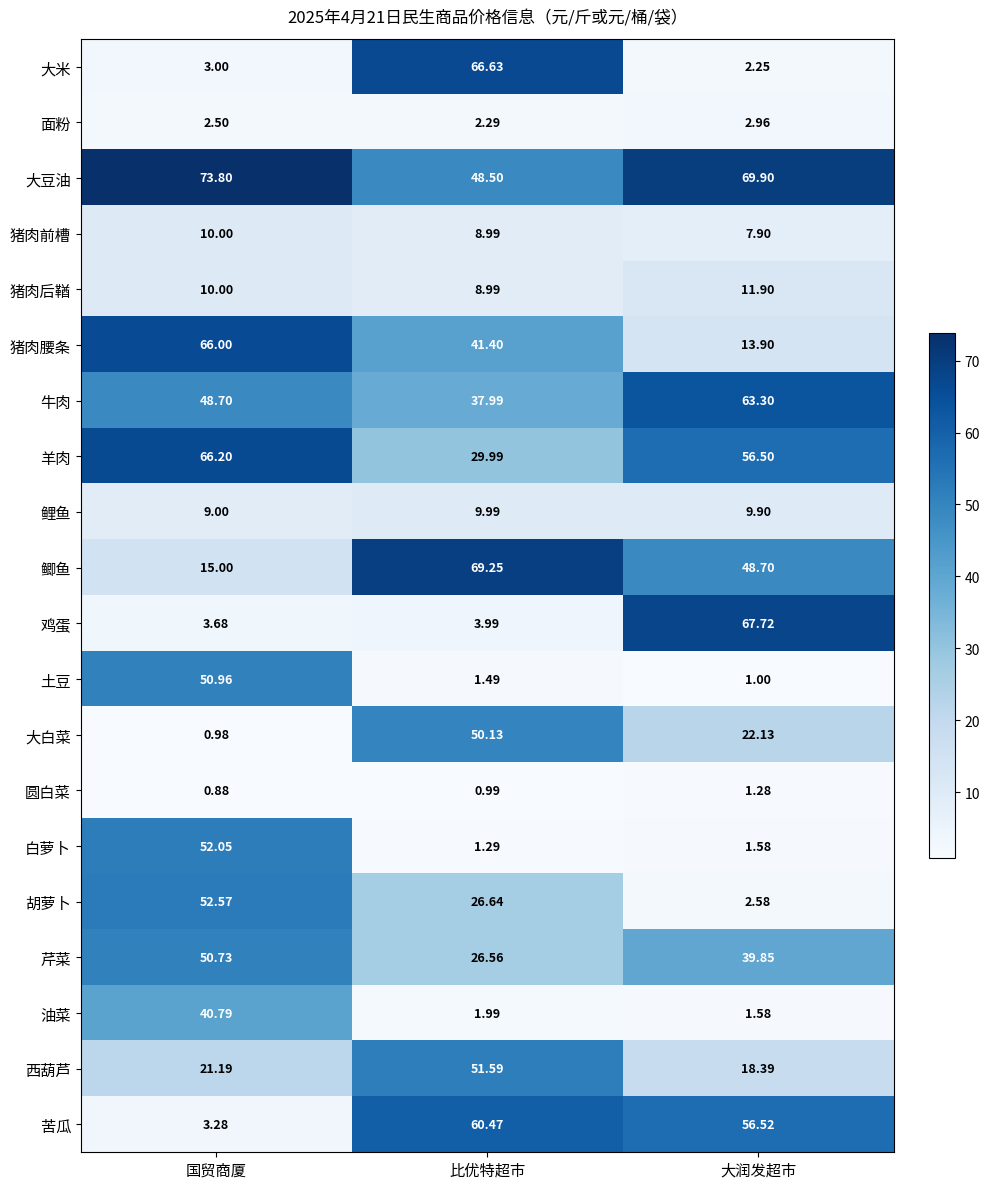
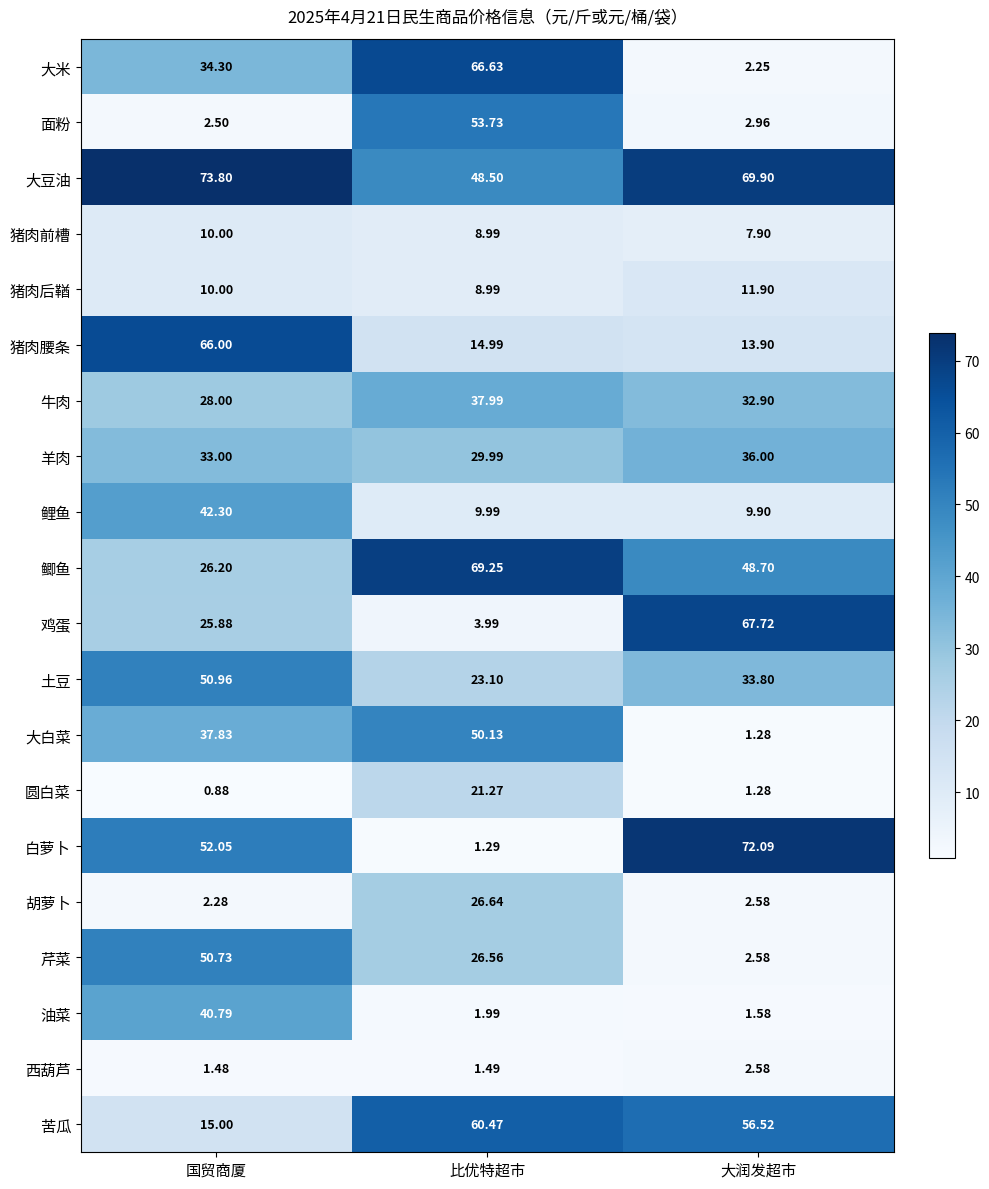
  {
    "大米": {
-     "国贸商厦": 3.00,
+     "国贸商厦": 34.30,
      "比优特超市": 66.63,
      "大润发超市": 2.25
    },
    "面粉": {
      "国贸商厦": 2.50,
-     "比优特超市": 2.29,
+     "比优特超市": 53.73,
      "大润发超市": 2.96
    },
    "大豆油": {
      "国贸商厦": 73.80,
      "比优特超市": 48.50,
      "大润发超市": 69.90
    },
    "猪肉前槽": {
      "国贸商厦": 10.00,
      "比优特超市": 8.99,
      "大润发超市": 7.90
    },
    "猪肉后鞧": {
      "国贸商厦": 10.00,
      "比优特超市": 8.99,
      "大润发超市": 11.90
    },
    "猪肉腰条": {
      "国贸商厦": 66.00,
-     "比优特超市": 41.40,
+     "比优特超市": 14.99,
      "大润发超市": 13.90
    },
    "牛肉": {
-     "国贸商厦": 48.70,
+     "国贸商厦": 28.00,
      "比优特超市": 37.99,
-     "大润发超市": 63.30
+     "大润发超市": 32.90
    },
    "羊肉": {
-     "国贸商厦": 66.20,
+     "国贸商厦": 33.00,
      "比优特超市": 29.99,
-     "大润发超市": 56.50
+     "大润发超市": 36.00
    },
    "鲤鱼": {
-     "国贸商厦": 9.00,
+     "国贸商厦": 42.30,
      "比优特超市": 9.99,
      "大润发超市": 9.90
    },
    "鲫鱼": {
-     "国贸商厦": 15.00,
+     "国贸商厦": 26.20,
      "比优特超市": 69.25,
      "大润发超市": 48.70
    },
    "鸡蛋": {
-     "国贸商厦": 3.68,
+     "国贸商厦": 25.88,
      "比优特超市": 3.99,
      "大润发超市": 67.72
    },
    "土豆": {
      "国贸商厦": 50.96,
-     "比优特超市": 1.49,
-     "大润发超市": 1.00
+     "比优特超市": 23.10,
+     "大润发超市": 33.80
    },
    "大白菜": {
-     "国贸商厦": 0.98,
+     "国贸商厦": 37.83,
      "比优特超市": 50.13,
-     "大润发超市": 22.13
+     "大润发超市": 1.28
    },
    "圆白菜": {
      "国贸商厦": 0.88,
-     "比优特超市": 0.99,
+     "比优特超市": 21.27,
      "大润发超市": 1.28
    },
    "白萝卜": {
      "国贸商厦": 52.05,
      "比优特超市": 1.29,
-     "大润发超市": 1.58
+     "大润发超市": 72.09
    },
    "胡萝卜": {
-     "国贸商厦": 52.57,
+     "国贸商厦": 2.28,
      "比优特超市": 26.64,
      "大润发超市": 2.58
    },
    "芹菜": {
      "国贸商厦": 50.73,
      "比优特超市": 26.56,
-     "大润发超市": 39.85
+     "大润发超市": 2.58
    },
    "油菜": {
      "国贸商厦": 40.79,
      "比优特超市": 1.99,
      "大润发超市": 1.58
    },
    "西葫芦": {
-     "国贸商厦": 21.19,
-     "比优特超市": 51.59,
-     "大润发超市": 18.39
+     "国贸商厦": 1.48,
+     "比优特超市": 1.49,
+     "大润发超市": 2.58
    },
    "苦瓜": {
-     "国贸商厦": 3.28,
+     "国贸商厦": 15.00,
      "比优特超市": 60.47,
      "大润发超市": 56.52
    }
  }
